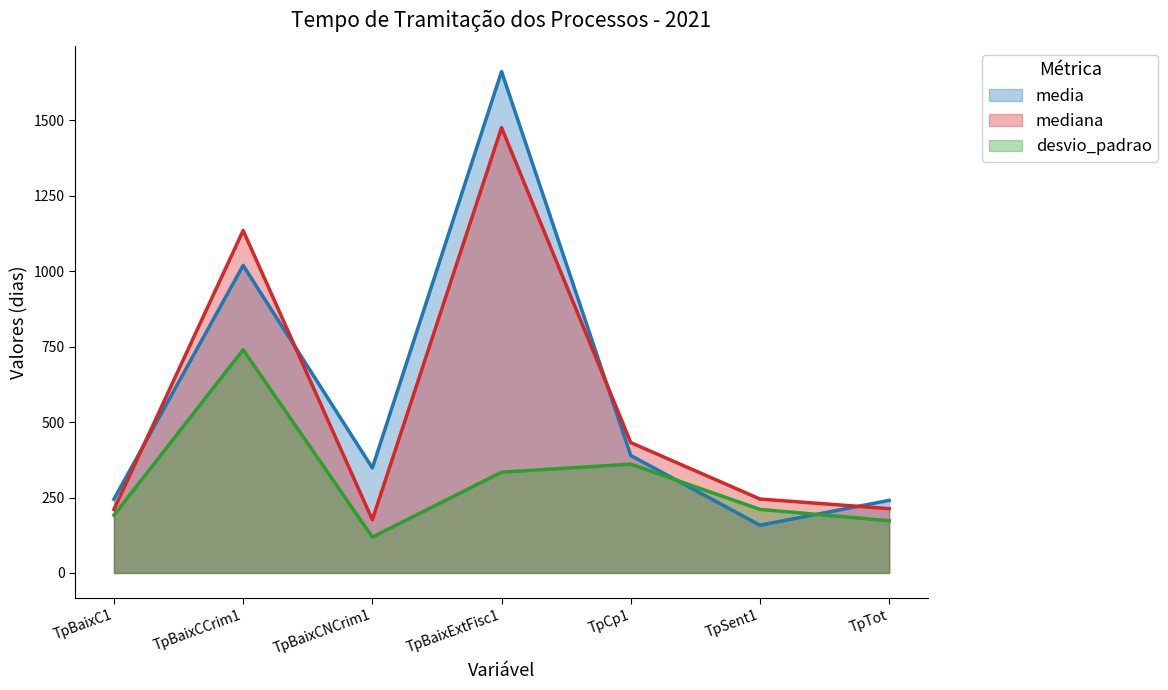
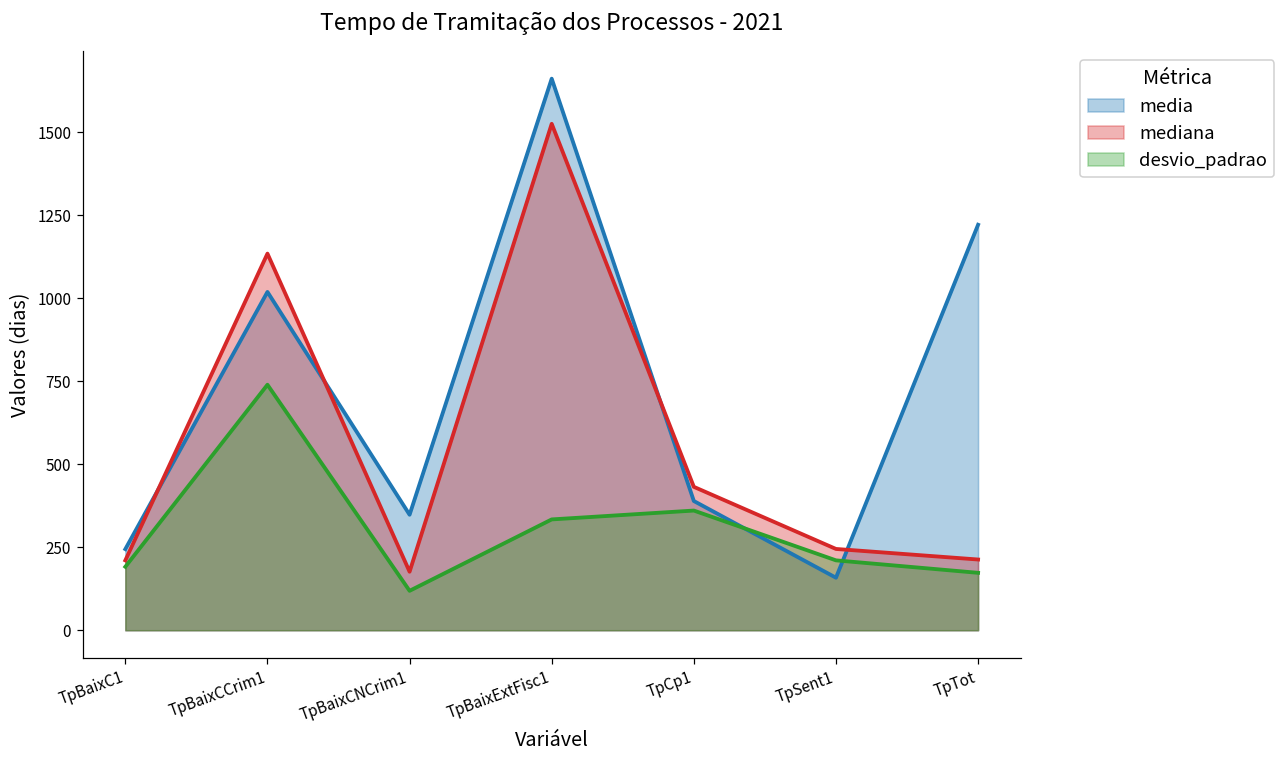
  {
    "media": {
      "TpBaixC1": 240,
      "TpBaixCCrim1": 1020,
      "TpBaixCNCrim1": 350,
      "TpBaixExtFisc1": 1660,
      "TpCp1": 390,
      "TpSent1": 160,
-     "TpTot": 240
+     "TpTot": 1220
    },
    "mediana": {
      "TpBaixC1": 210,
      "TpBaixCCrim1": 1130,
      "TpBaixCNCrim1": 180,
-     "TpBaixExtFisc1": 1480,
+     "TpBaixExtFisc1": 1530,
      "TpCp1": 430,
      "TpSent1": 240,
      "TpTot": 210
    },
    "desvio_padrao": {
      "TpBaixC1": 190,
      "TpBaixCCrim1": 740,
      "TpBaixCNCrim1": 120,
      "TpBaixExtFisc1": 330,
      "TpCp1": 360,
      "TpSent1": 210,
      "TpTot": 170
    }
  }
